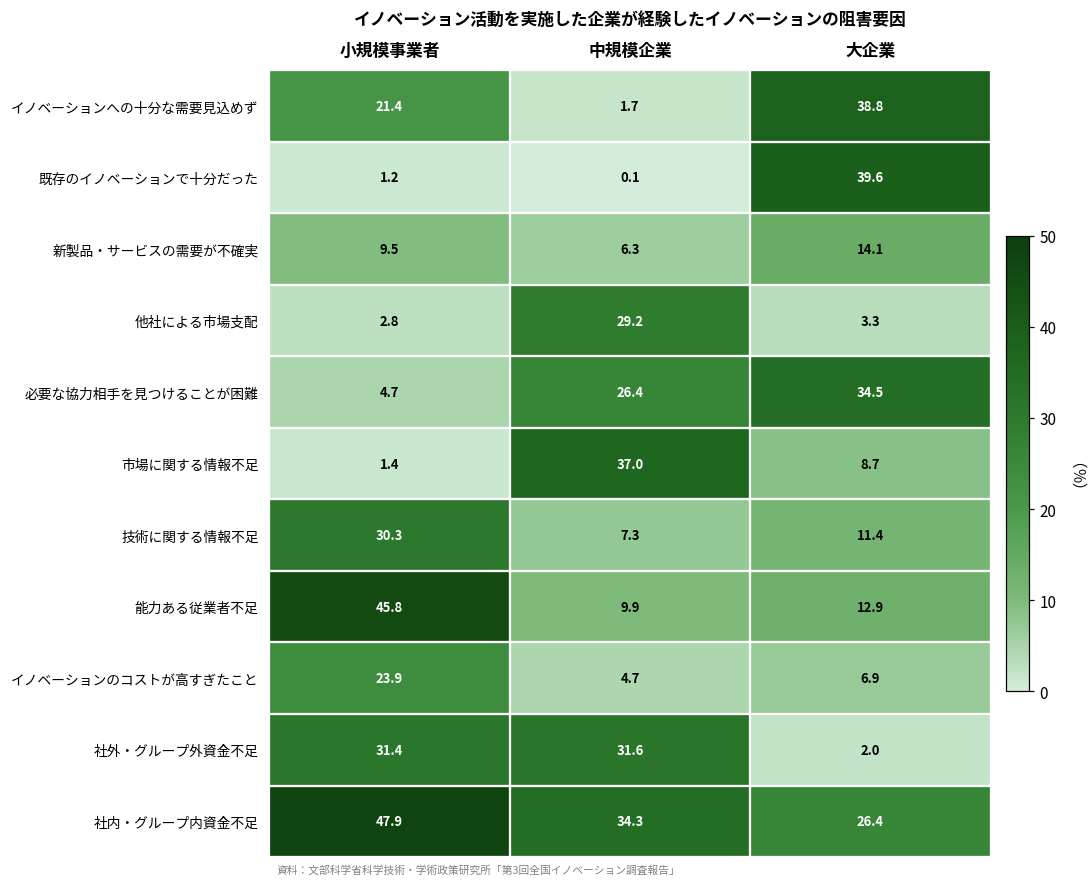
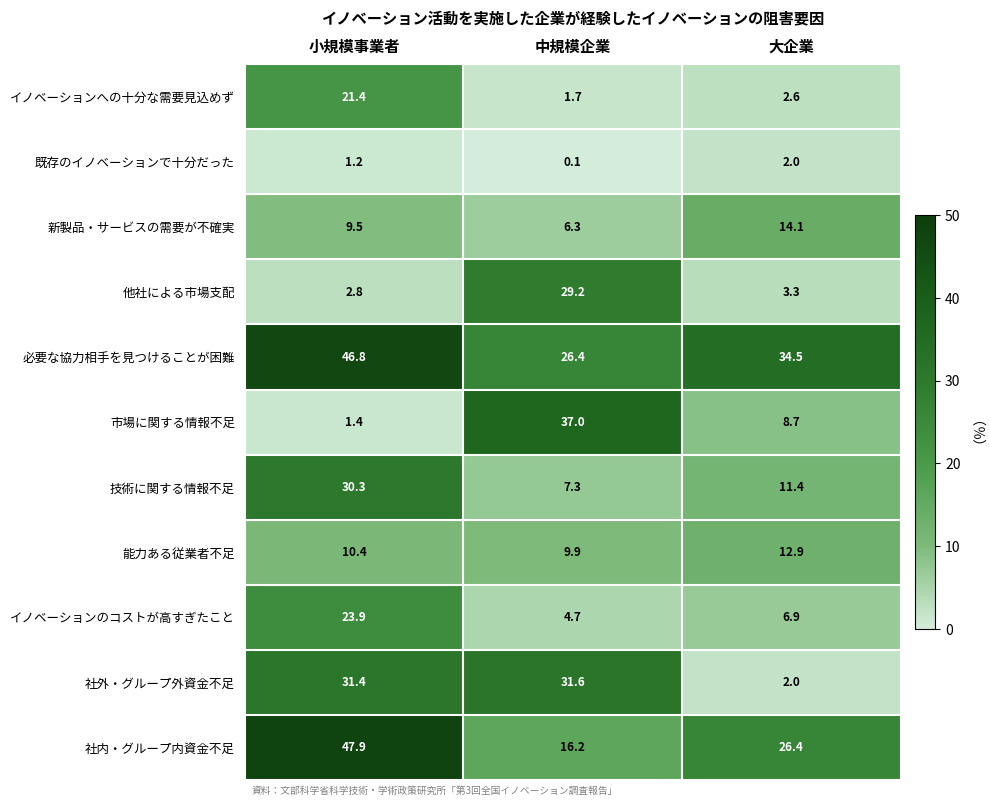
  {
    "イノベーションへの十分な需要見込めず": {
      "小規模事業者": 21.4,
      "中規模企業": 1.7,
-     "大企業": 38.8
+     "大企業": 2.6
    },
    "既存のイノベーションで十分だった": {
      "小規模事業者": 1.2,
      "中規模企業": 0.1,
-     "大企業": 39.6
+     "大企業": 2.0
    },
    "新製品・サービスの需要が不確実": {
      "小規模事業者": 9.5,
      "中規模企業": 6.3,
      "大企業": 14.1
    },
    "他社による市場支配": {
      "小規模事業者": 2.8,
      "中規模企業": 29.2,
      "大企業": 3.3
    },
    "必要な協力相手を見つけることが困難": {
-     "小規模事業者": 4.7,
+     "小規模事業者": 46.8,
      "中規模企業": 26.4,
      "大企業": 34.5
    },
    "市場に関する情報不足": {
      "小規模事業者": 1.4,
      "中規模企業": 37.0,
      "大企業": 8.7
    },
    "技術に関する情報不足": {
      "小規模事業者": 30.3,
      "中規模企業": 7.3,
      "大企業": 11.4
    },
    "能力ある従業者不足": {
-     "小規模事業者": 45.8,
+     "小規模事業者": 10.4,
      "中規模企業": 9.9,
      "大企業": 12.9
    },
    "イノベーションのコストが高すぎたこと": {
      "小規模事業者": 23.9,
      "中規模企業": 4.7,
      "大企業": 6.9
    },
    "社外・グループ外資金不足": {
      "小規模事業者": 31.4,
      "中規模企業": 31.6,
      "大企業": 2.0
    },
    "社内・グループ内資金不足": {
      "小規模事業者": 47.9,
-     "中規模企業": 34.3,
+     "中規模企業": 16.2,
      "大企業": 26.4
    }
  }
